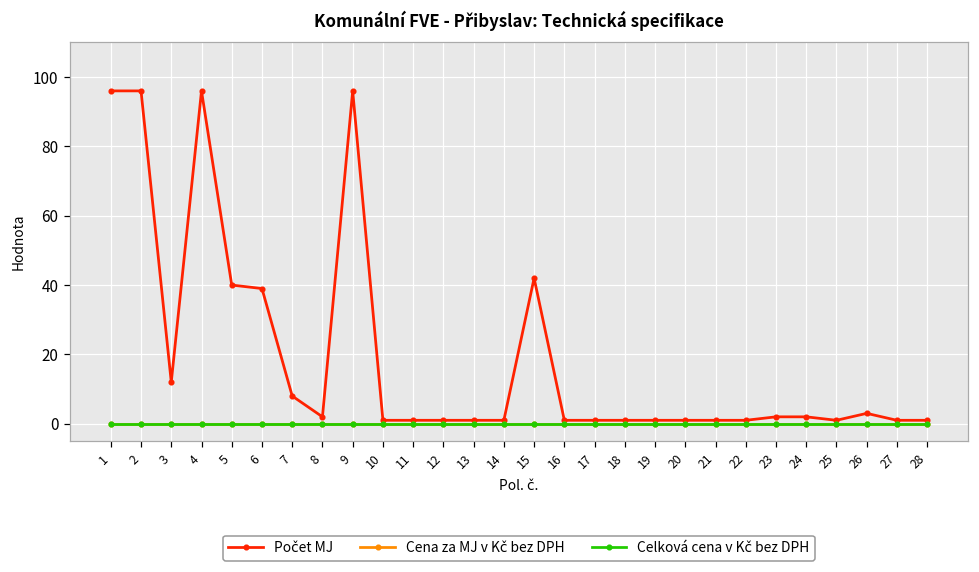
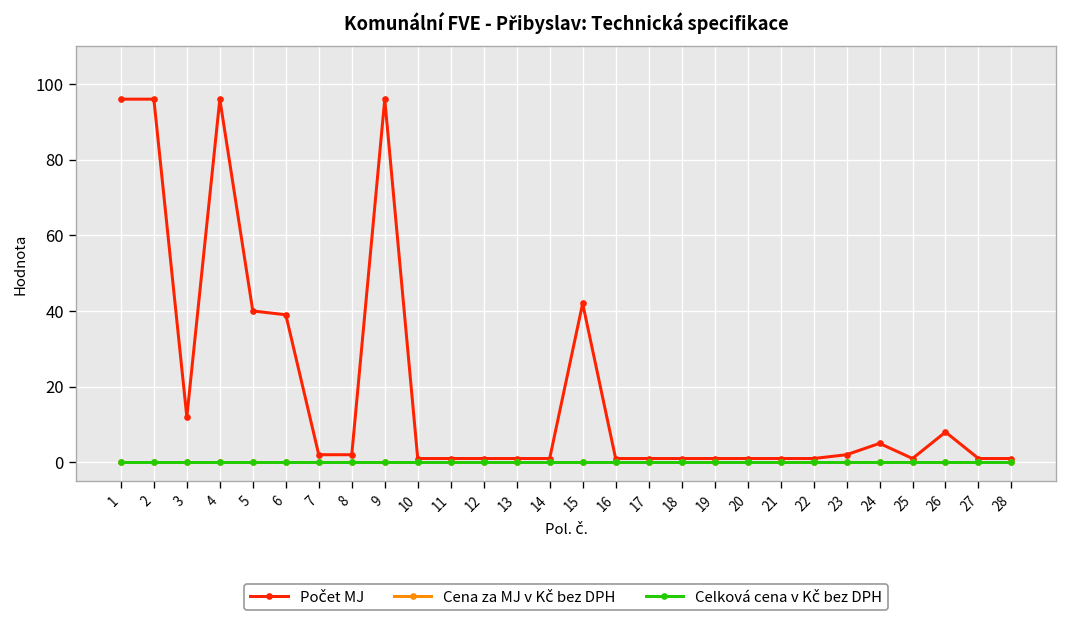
  {
    "Počet MJ": {
      "1": 96,
      "2": 96,
      "3": 12,
      "4": 96,
      "5": 40,
      "6": 39,
-     "7": 8,
+     "7": 2,
      "8": 2,
      "9": 96,
      "10": 1,
      "11": 1,
      "12": 1,
      "13": 1,
      "14": 1,
      "15": 42,
      "16": 1,
      "17": 1,
      "18": 1,
      "19": 1,
      "20": 1,
      "21": 1,
      "22": 1,
      "23": 2,
-     "24": 2,
+     "24": 5,
      "25": 1,
-     "26": 3,
+     "26": 8,
      "27": 1,
      "28": 1
    },
    "Celková cena v Kč bez DPH": {
      "1": 0,
      "2": 0,
      "3": 0,
      "4": 0,
      "5": 0,
      "6": 0,
      "7": 0,
      "8": 0,
      "9": 0,
      "10": 0,
      "11": 0,
      "12": 0,
      "13": 0,
      "14": 0,
      "15": 0,
      "16": 0,
      "17": 0,
      "18": 0,
      "19": 0,
      "20": 0,
      "21": 0,
      "22": 0,
      "23": 0,
      "24": 0,
      "25": 0,
      "26": 0,
      "27": 0,
      "28": 0
    }
  }
